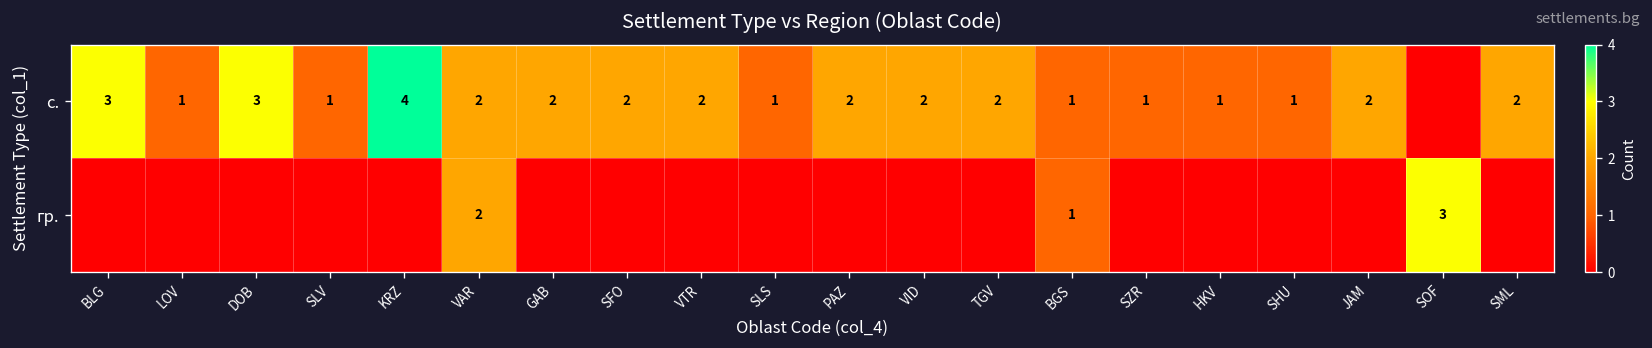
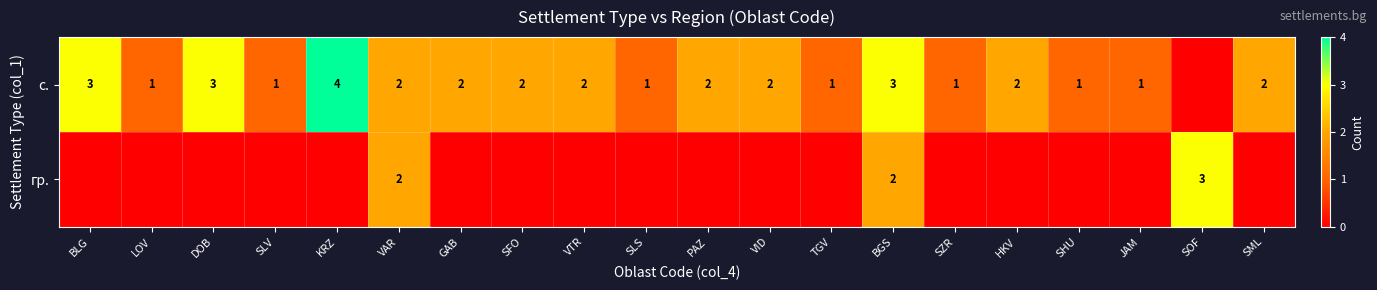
  {
    "с.": {
      "BLG": 3,
      "LOV": 1,
      "DOB": 3,
      "SLV": 1,
      "KRZ": 4,
      "VAR": 2,
      "GAB": 2,
      "SFO": 2,
      "VTR": 2,
      "SLS": 1,
      "PAZ": 2,
      "VID": 2,
-     "TGV": 2,
-     "BGS": 1,
+     "TGV": 1,
+     "BGS": 3,
      "SZR": 1,
-     "HKV": 1,
+     "HKV": 2,
      "SHU": 1,
-     "JAM": 2,
+     "JAM": 1,
      "SML": 2
    },
    "гр.": {
      "VAR": 2,
-     "BGS": 1,
+     "BGS": 2,
      "SOF": 3
    }
  }
